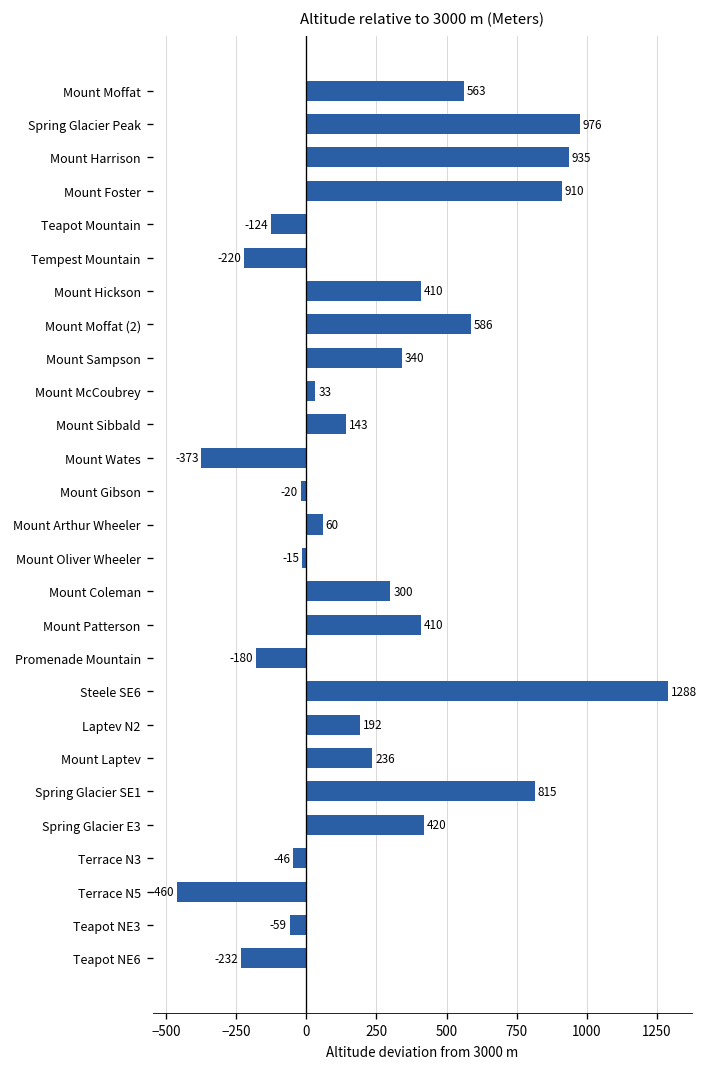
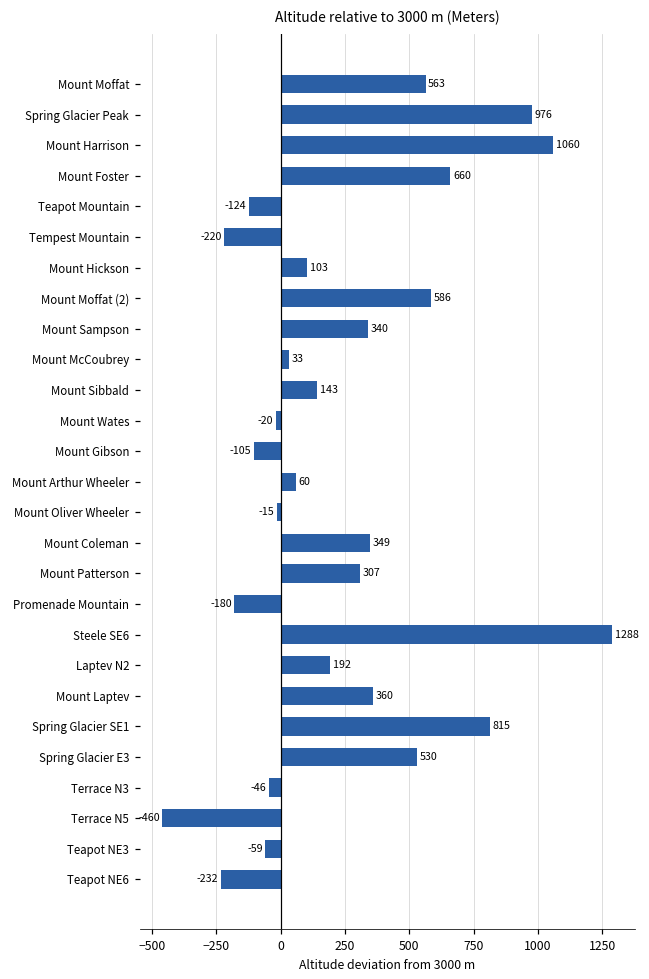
  {
    "Mount Moffat": 563,
    "Spring Glacier Peak": 976,
-   "Mount Harrison": 935,
-   "Mount Foster": 910,
+   "Mount Harrison": 1060,
+   "Mount Foster": 660,
    "Teapot Mountain": -124,
    "Tempest Mountain": -220,
-   "Mount Hickson": 410,
+   "Mount Hickson": 103,
    "Mount Moffat (2)": 586,
    "Mount Sampson": 340,
    "Mount McCoubrey": 33,
    "Mount Sibbald": 143,
-   "Mount Wates": -373,
-   "Mount Gibson": -20,
+   "Mount Wates": -20,
+   "Mount Gibson": -105,
    "Mount Arthur Wheeler": 60,
    "Mount Oliver Wheeler": -15,
-   "Mount Coleman": 300,
-   "Mount Patterson": 410,
+   "Mount Coleman": 349,
+   "Mount Patterson": 307,
    "Promenade Mountain": -180,
    "Steele SE6": 1288,
    "Laptev N2": 192,
-   "Mount Laptev": 236,
+   "Mount Laptev": 360,
    "Spring Glacier SE1": 815,
-   "Spring Glacier E3": 420,
+   "Spring Glacier E3": 530,
    "Terrace N3": -46,
    "Terrace N5": -460,
    "Teapot NE3": -59,
    "Teapot NE6": -232
  }
